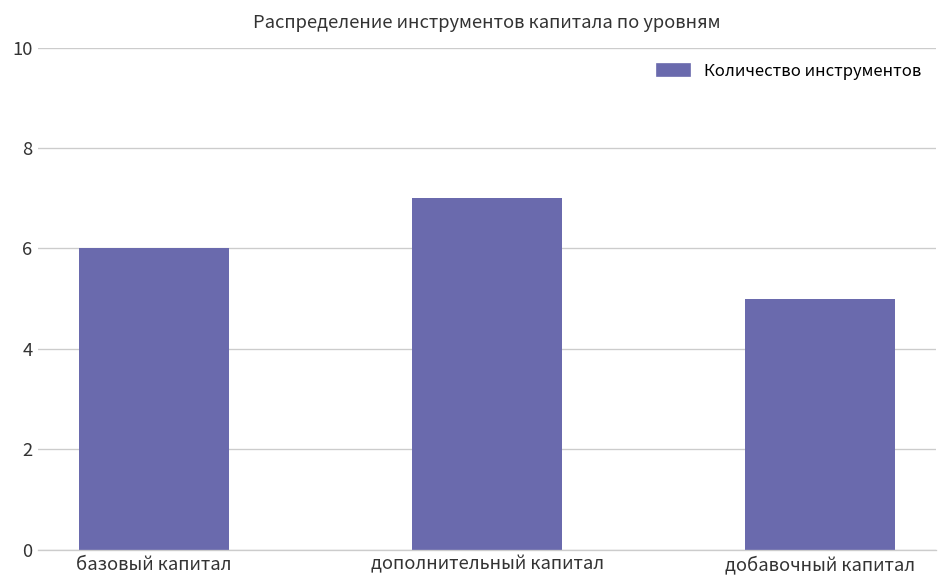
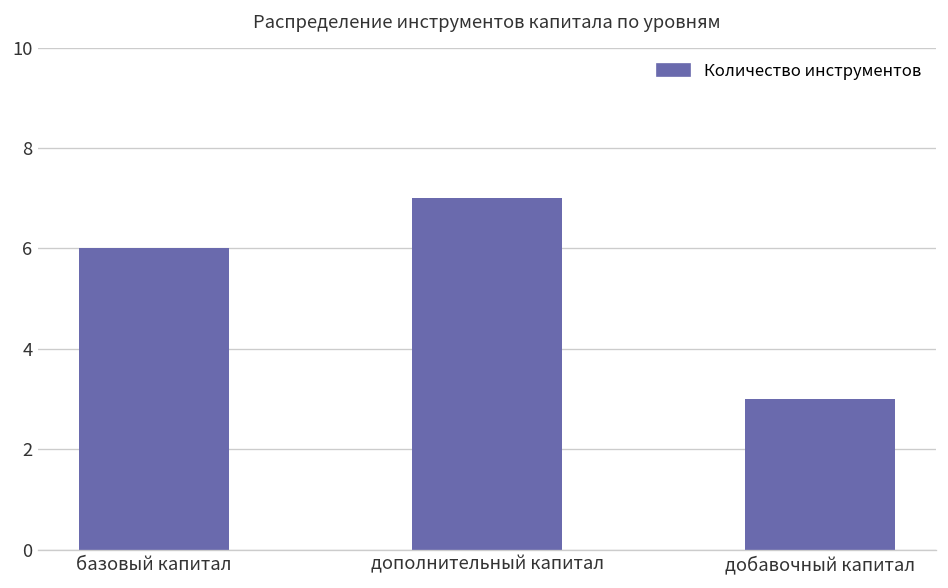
  {
    "базовый капитал": 6,
    "дополнительный капитал": 7,
-   "добавочный капитал": 5
+   "добавочный капитал": 3
  }
